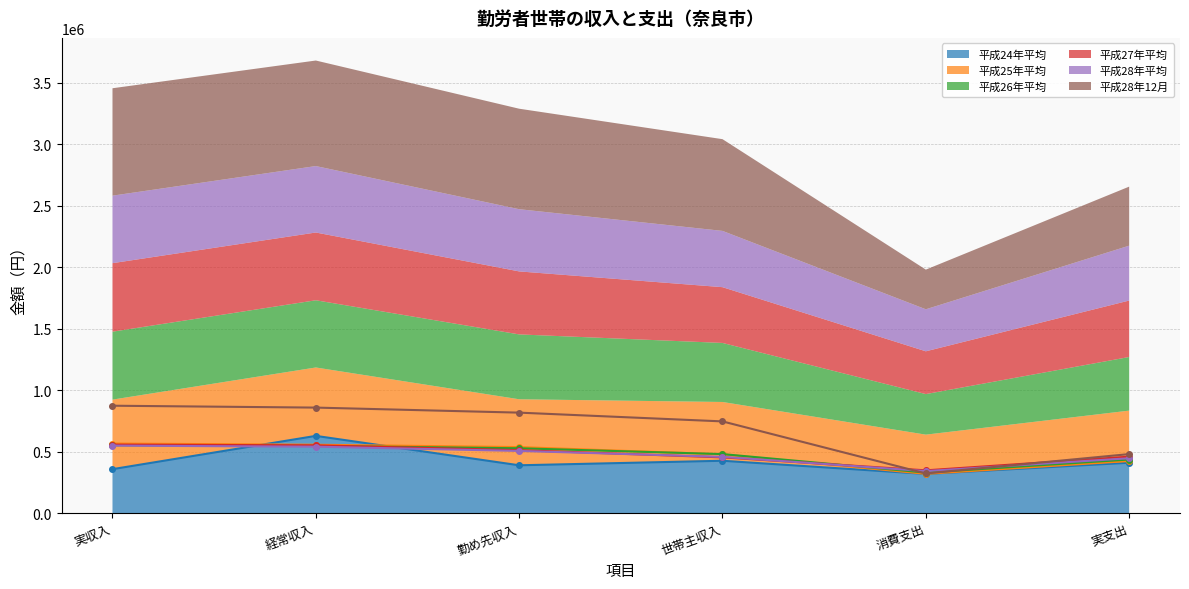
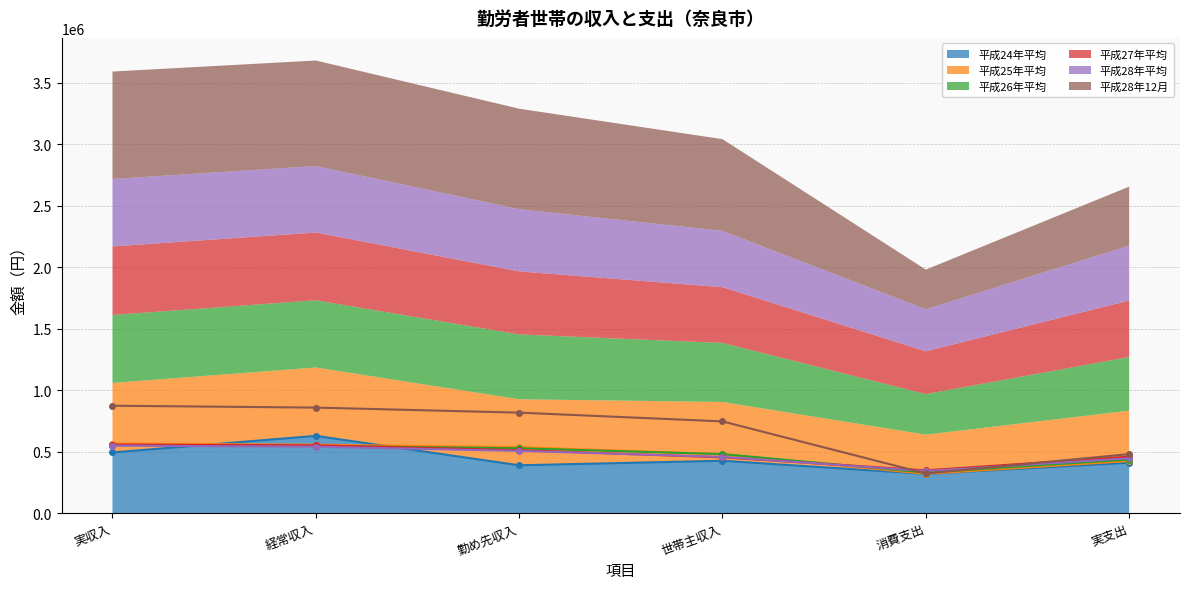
  {
    "平成24年平均": {
-     "実収入": 360000,
+     "実収入": 490000,
      "経常収入": 630000,
      "勤め先収入": 390000,
      "世帯主収入": 430000
    }
  }
